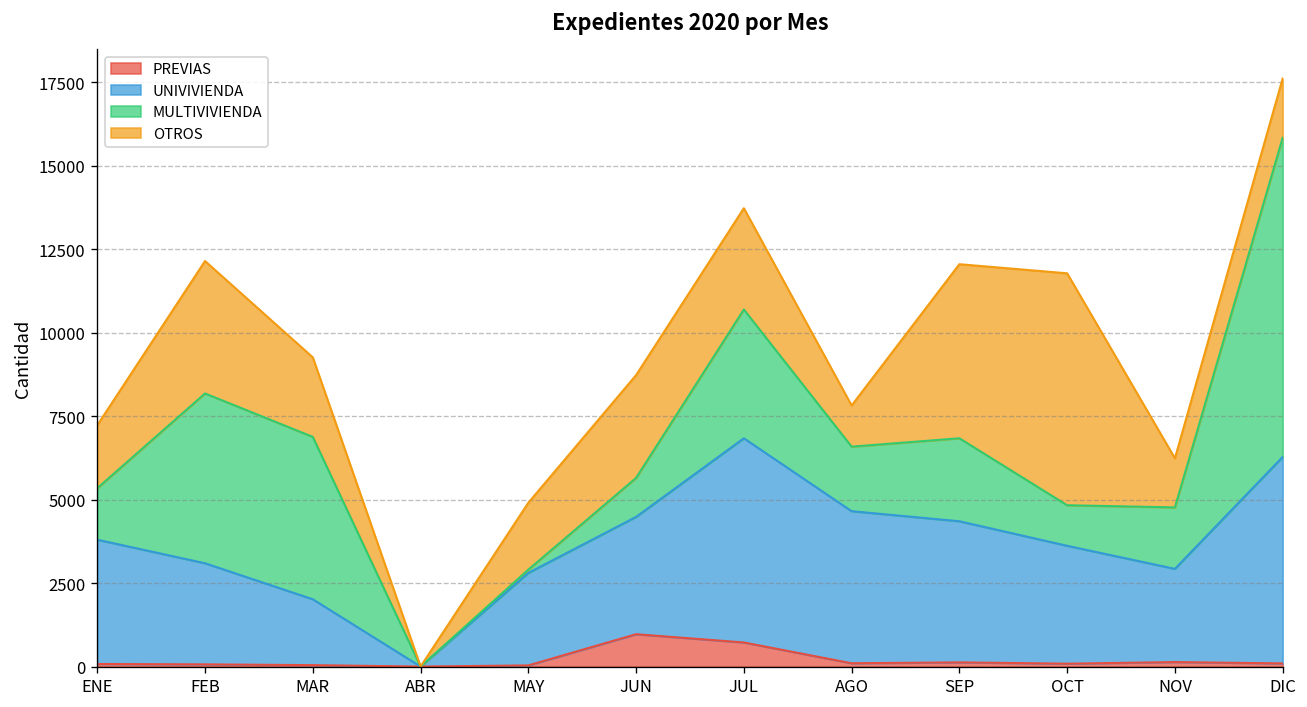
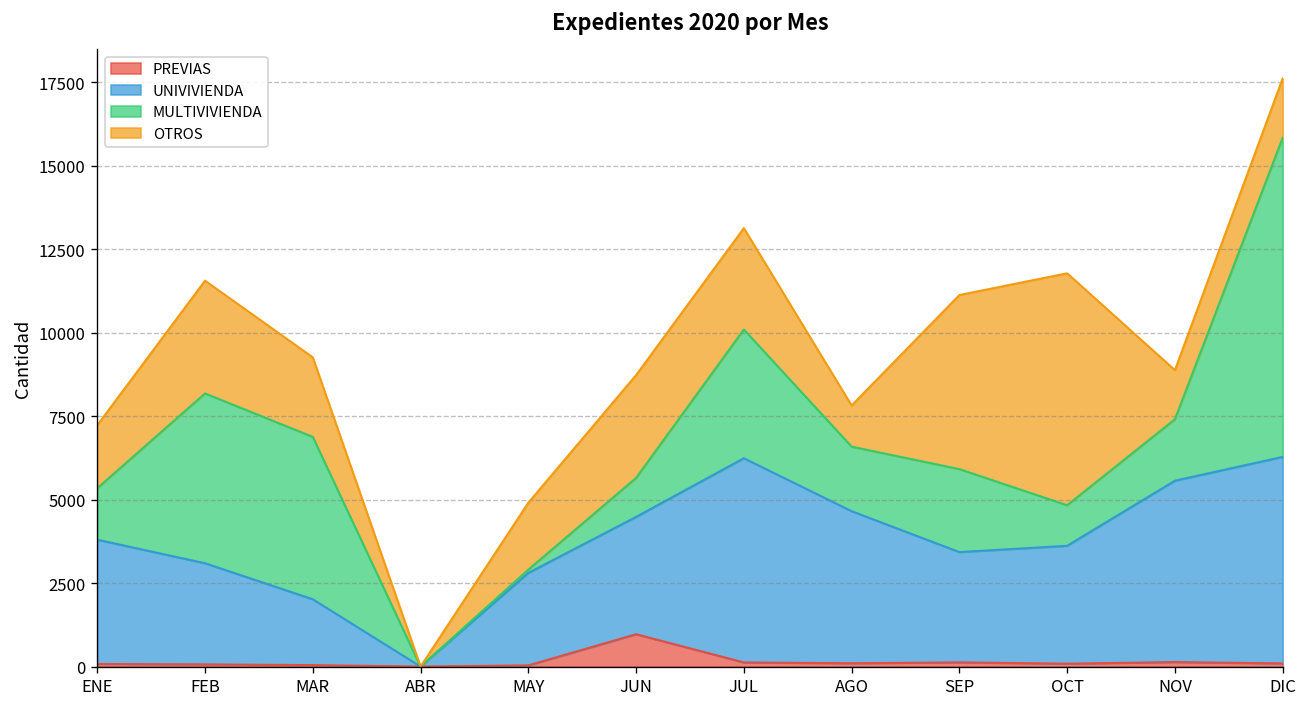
  {
    "PREVIAS": {
      "ENE": 100,
      "FEB": 100,
      "MAR": 0,
      "MAY": 0,
      "JUN": 1000,
-     "JUL": 700,
+     "JUL": 100,
      "AGO": 100,
      "SEP": 100,
      "OCT": 100,
      "NOV": 100,
      "DIC": 100
    },
    "UNIVIVIENDA": {
      "ENE": 3700,
      "FEB": 3000,
      "MAR": 2000,
      "MAY": 2800,
      "JUN": 3500,
      "JUL": 6100,
      "AGO": 4600,
-     "SEP": 4200,
+     "SEP": 3300,
      "OCT": 3500,
-     "NOV": 2800,
+     "NOV": 5400,
      "DIC": 6200
    },
    "MULTIVIVIENDA": {
      "ENE": 1500,
      "FEB": 5100,
      "MAR": 4900,
      "MAY": 100,
      "JUN": 1200,
      "JUL": 3900,
      "AGO": 1900,
      "SEP": 2500,
      "OCT": 1200,
      "NOV": 1800,
      "DIC": 9600
    },
    "OTROS": {
      "ENE": 1900,
-     "FEB": 4000,
+     "FEB": 3400,
      "MAR": 2400,
      "MAY": 2000,
      "JUN": 3100,
      "JUL": 3000,
      "AGO": 1200,
      "SEP": 5200,
      "OCT": 6900,
      "NOV": 1500,
      "DIC": 1800
    }
  }
